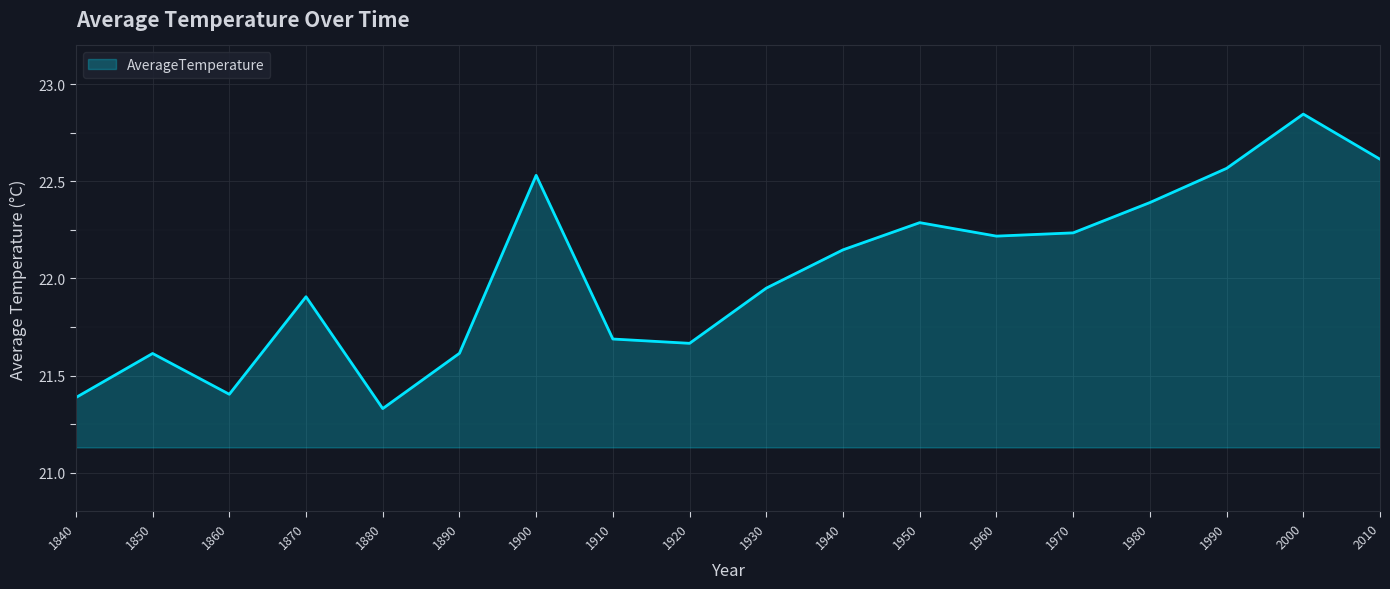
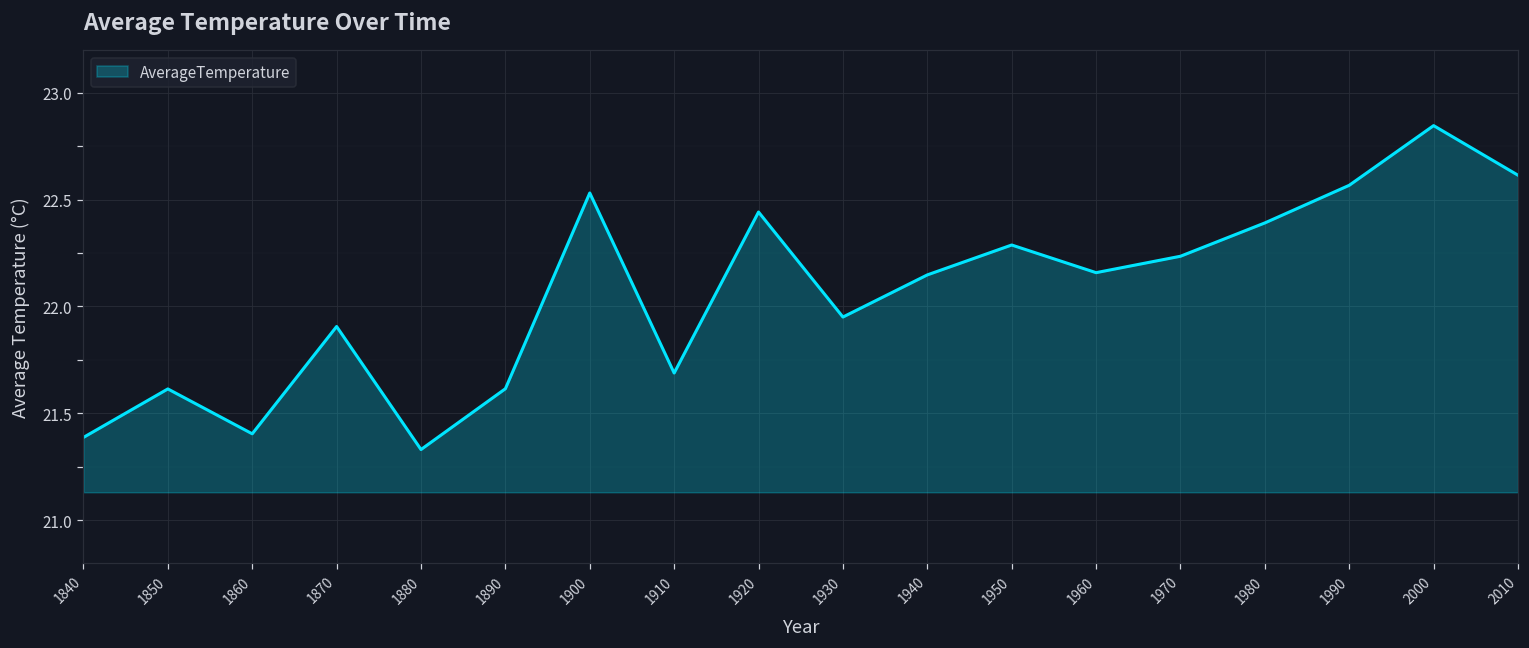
  {
    "1840": 21.39,
    "1850": 21.61,
    "1860": 21.40,
    "1870": 21.91,
    "1880": 21.33,
    "1890": 21.61,
    "1900": 22.53,
    "1910": 21.69,
-   "1920": 21.67,
+   "1920": 22.44,
    "1930": 21.95,
    "1940": 22.15,
    "1950": 22.29,
-   "1960": 22.22,
+   "1960": 22.16,
    "1970": 22.23,
    "1980": 22.39,
    "1990": 22.57,
    "2000": 22.85,
    "2010": 22.61
  }
